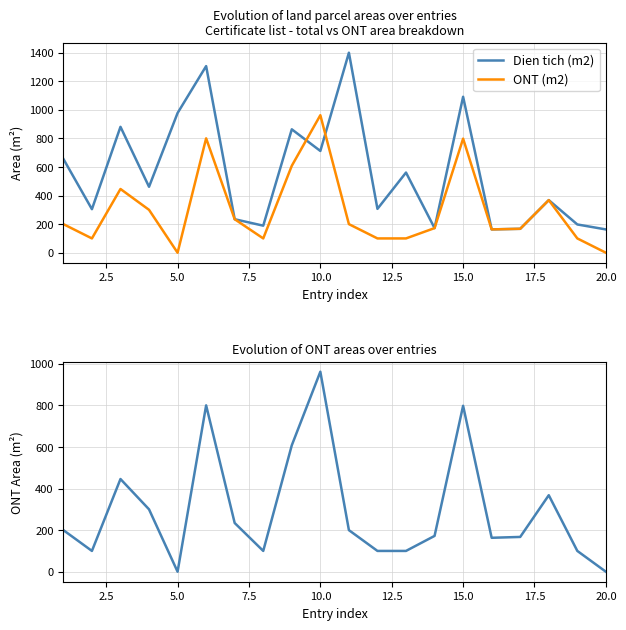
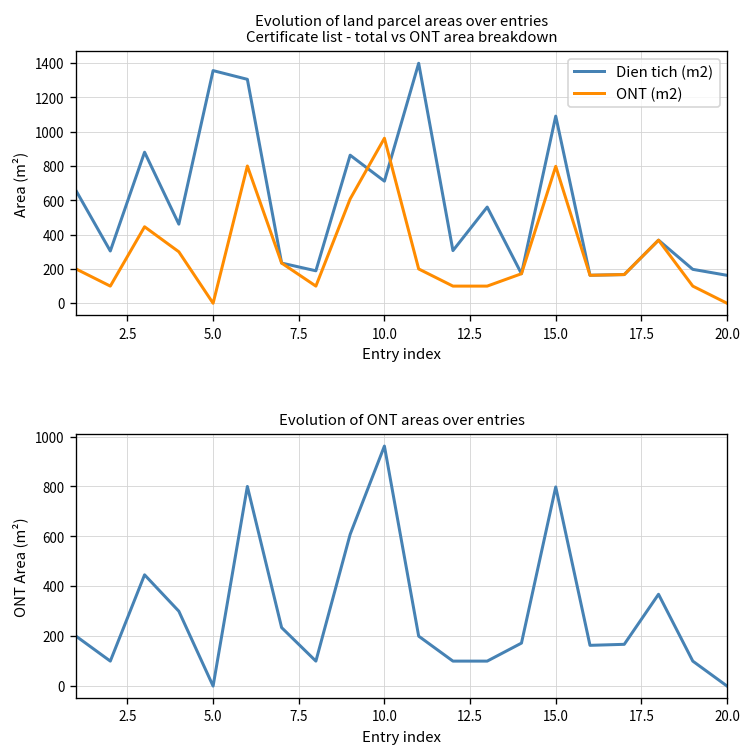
  {
    "Evolution of land parcel areas over entries Certificate list - total vs ONT area breakdown": {
      "Dien tich (m2)": {
-       "5.0": 980,
+       "5.0": 1360,
        "10.0": 710,
        "15.0": 1090,
        "20.0": 160
      },
      "ONT (m2)": {
        "5.0": 0,
        "10.0": 960,
        "15.0": 800,
        "20.0": 0
      }
    },
    "Evolution of ONT areas over entries": {
      "5.0": 0,
      "10.0": 960,
      "15.0": 800,
      "20.0": 0
    }
  }
